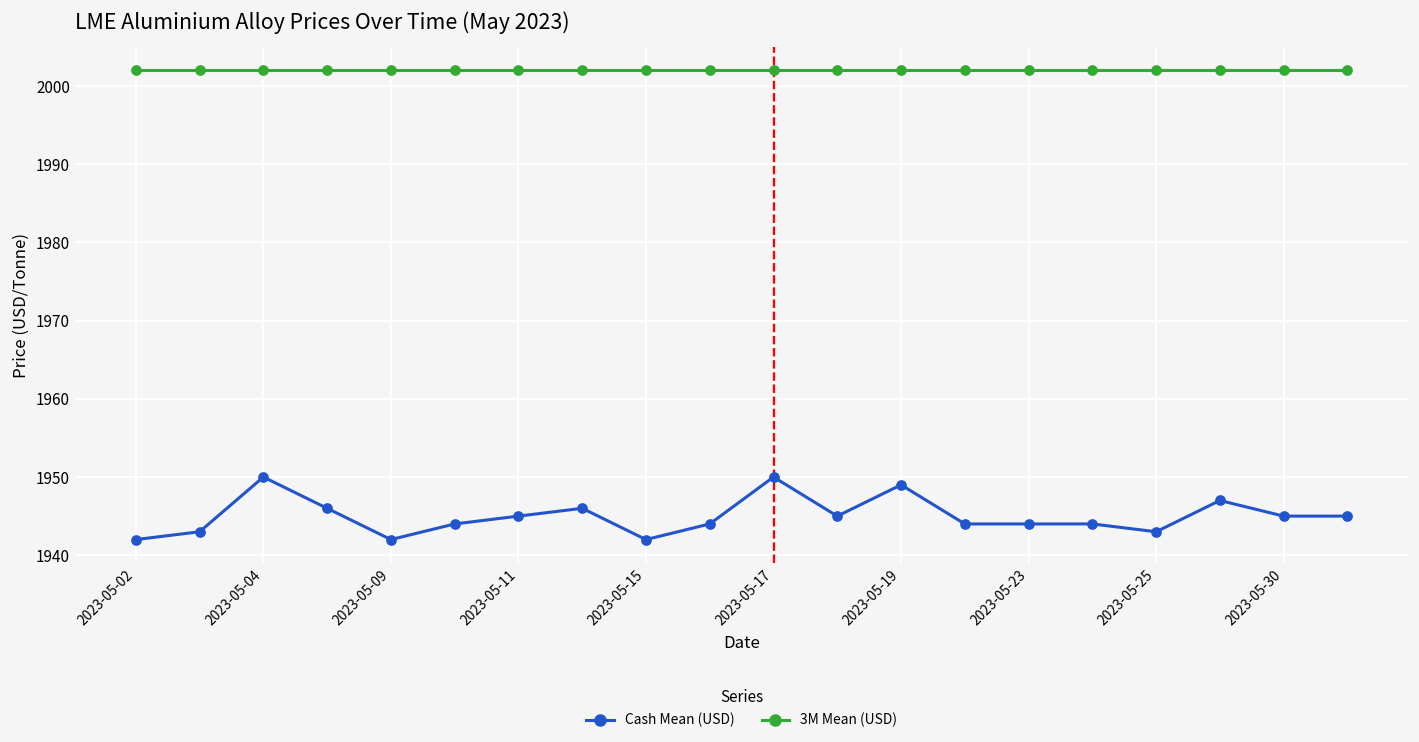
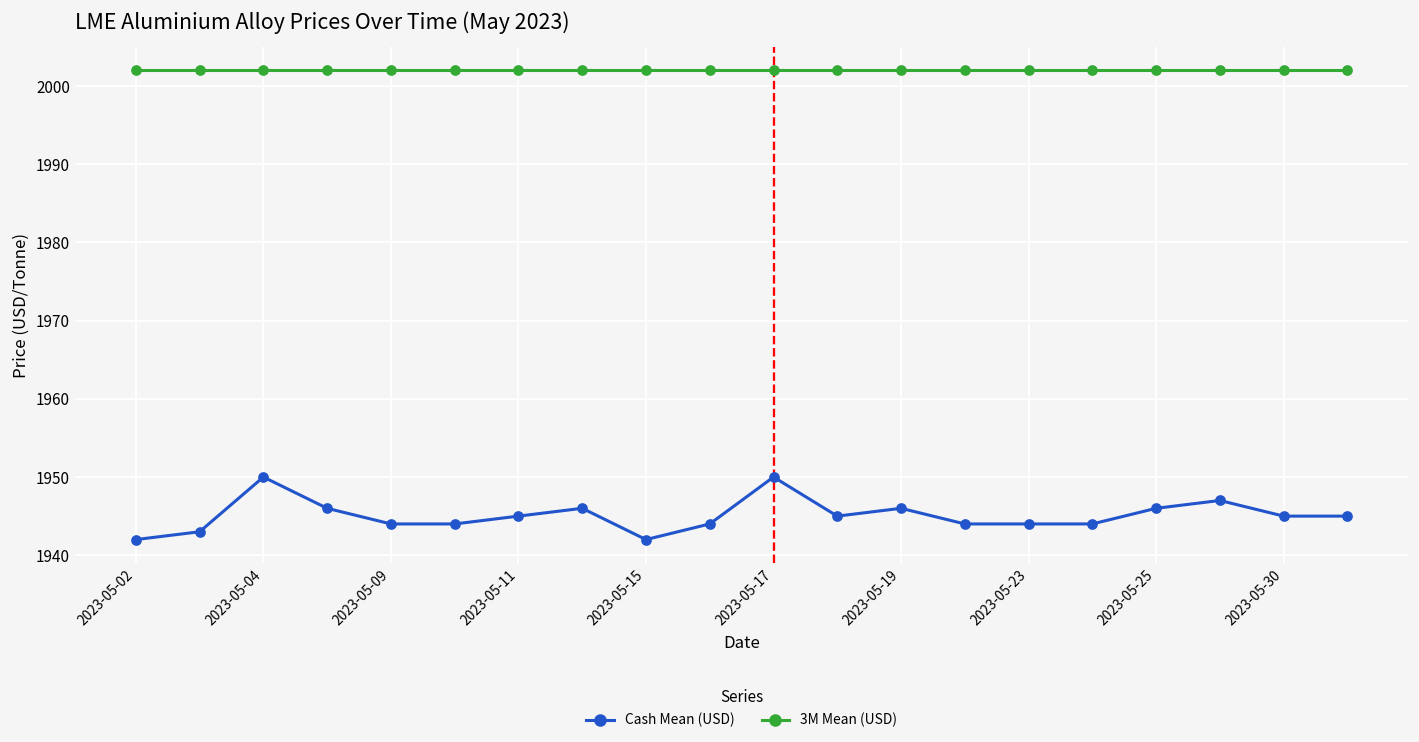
  {
    "Cash Mean (USD)": {
      "2023-05-02": 1942,
      "2023-05-04": 1950,
-     "2023-05-09": 1942,
+     "2023-05-09": 1944,
      "2023-05-11": 1945,
      "2023-05-15": 1942,
      "2023-05-17": 1950,
-     "2023-05-19": 1949,
+     "2023-05-19": 1946,
      "2023-05-23": 1944,
-     "2023-05-25": 1943,
+     "2023-05-25": 1946,
      "2023-05-30": 1945
    },
    "3M Mean (USD)": {
      "2023-05-02": 2002,
      "2023-05-04": 2002,
      "2023-05-09": 2002,
      "2023-05-11": 2002,
      "2023-05-15": 2002,
      "2023-05-17": 2002,
      "2023-05-19": 2002,
      "2023-05-23": 2002,
      "2023-05-25": 2002,
      "2023-05-30": 2002
    }
  }
